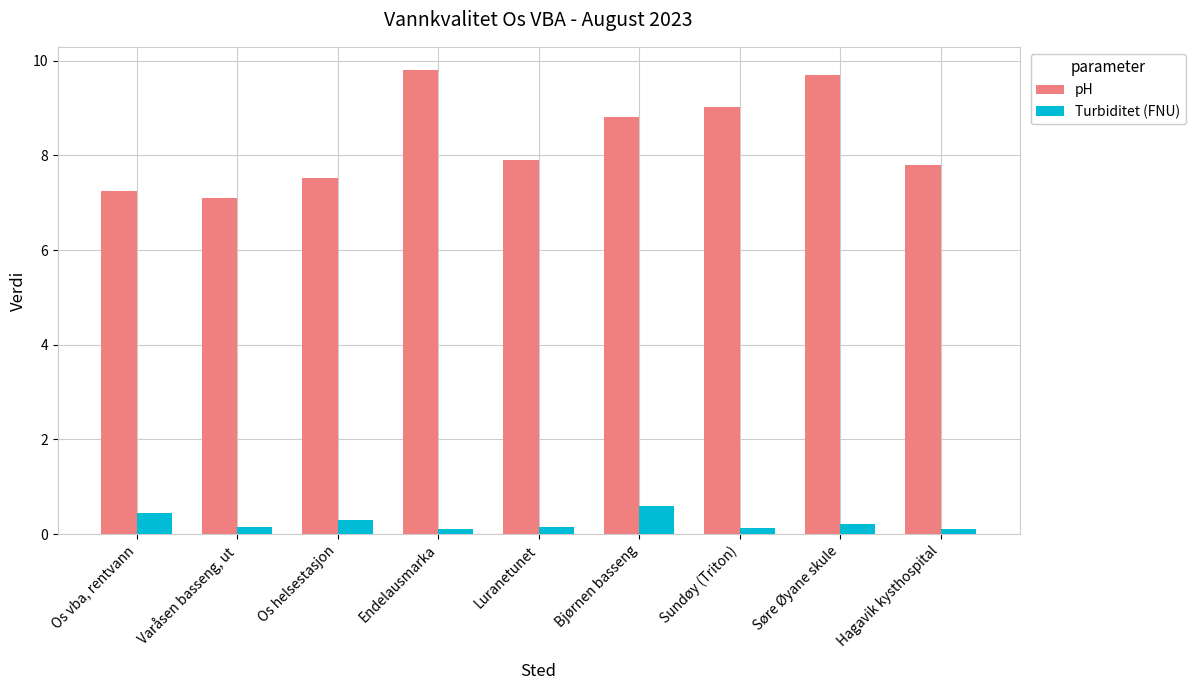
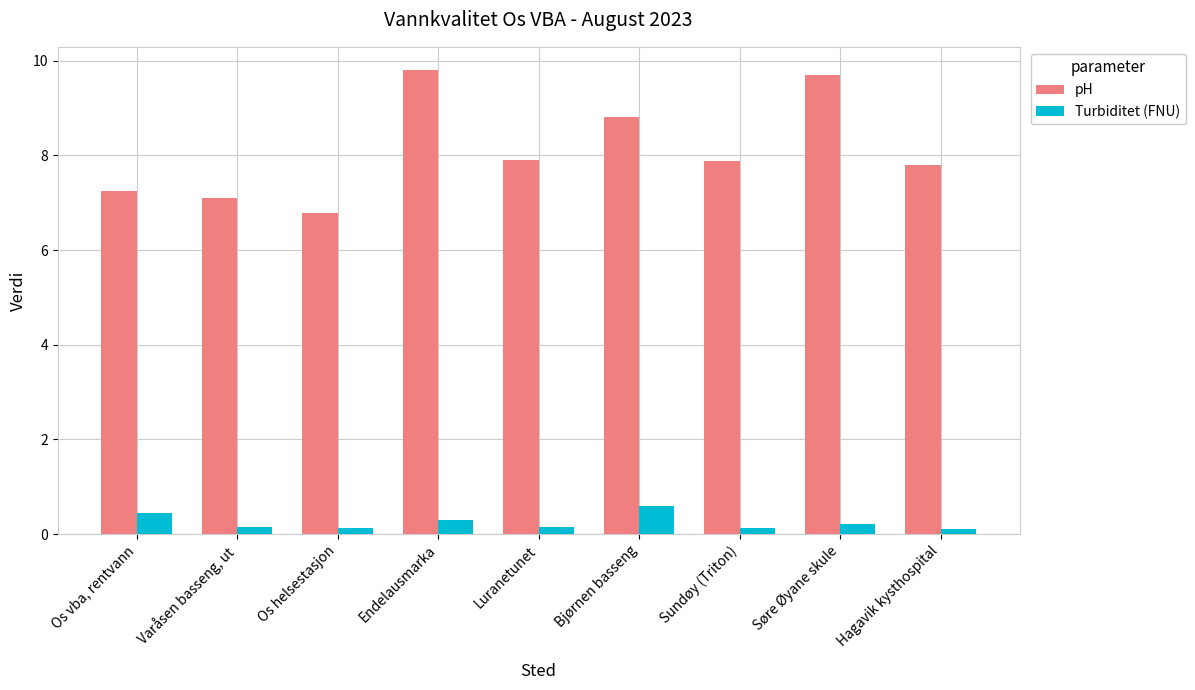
  {
    "pH": {
      "Os vba, rentvann": 7.2,
      "Varåsen basseng, ut": 7.1,
-     "Os helsestasjon": 7.5,
+     "Os helsestasjon": 6.8,
      "Endelausmarka": 9.8,
      "Luranetunet": 7.9,
      "Bjørnen basseng": 8.8,
-     "Sundøy (Triton)": 9.0,
+     "Sundøy (Triton)": 7.9,
      "Søre Øyane skule": 9.7,
      "Hagavik kysthospital": 7.8
    },
    "Turbiditet (FNU)": {
      "Os vba, rentvann": 0.4,
      "Varåsen basseng, ut": 0.2,
-     "Os helsestasjon": 0.3,
-     "Endelausmarka": 0.1,
+     "Os helsestasjon": 0.1,
+     "Endelausmarka": 0.3,
      "Luranetunet": 0.2,
      "Bjørnen basseng": 0.6,
      "Sundøy (Triton)": 0.1,
      "Søre Øyane skule": 0.2,
      "Hagavik kysthospital": 0.1
    }
  }
